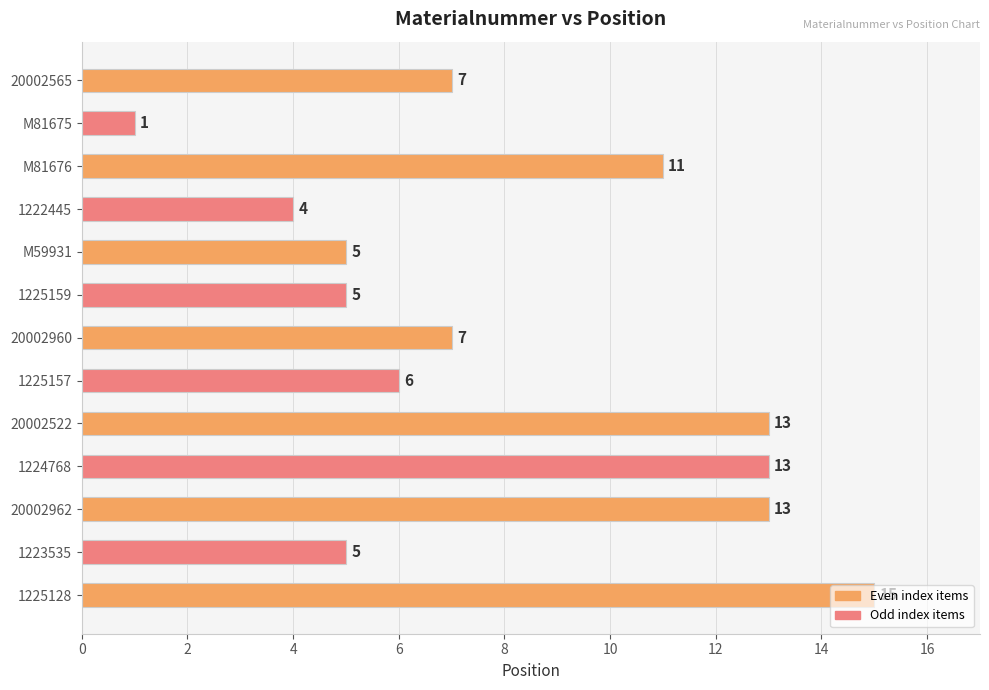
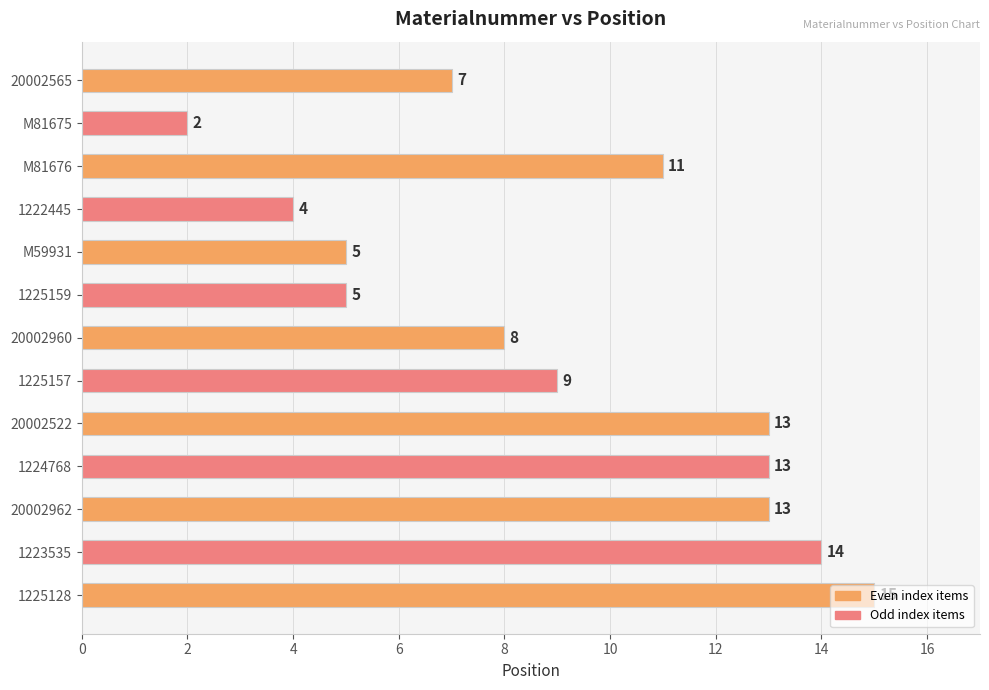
  {
    "20002565": 7,
-   "M81675": 1,
+   "M81675": 2,
    "M81676": 11,
    "1222445": 4,
    "M59931": 5,
    "1225159": 5,
-   "20002960": 7,
-   "1225157": 6,
+   "20002960": 8,
+   "1225157": 9,
    "20002522": 13,
    "1224768": 13,
    "20002962": 13,
-   "1223535": 5
+   "1223535": 14
  }
